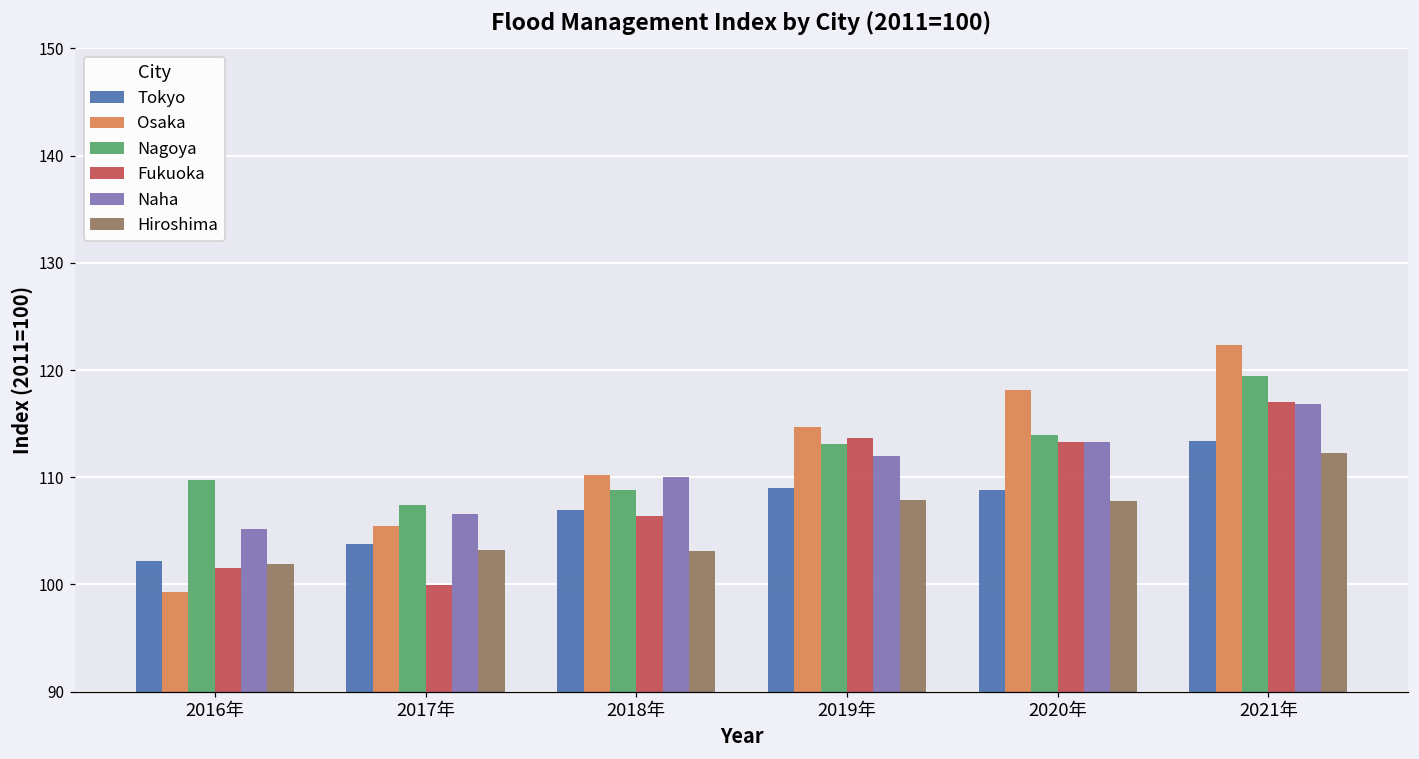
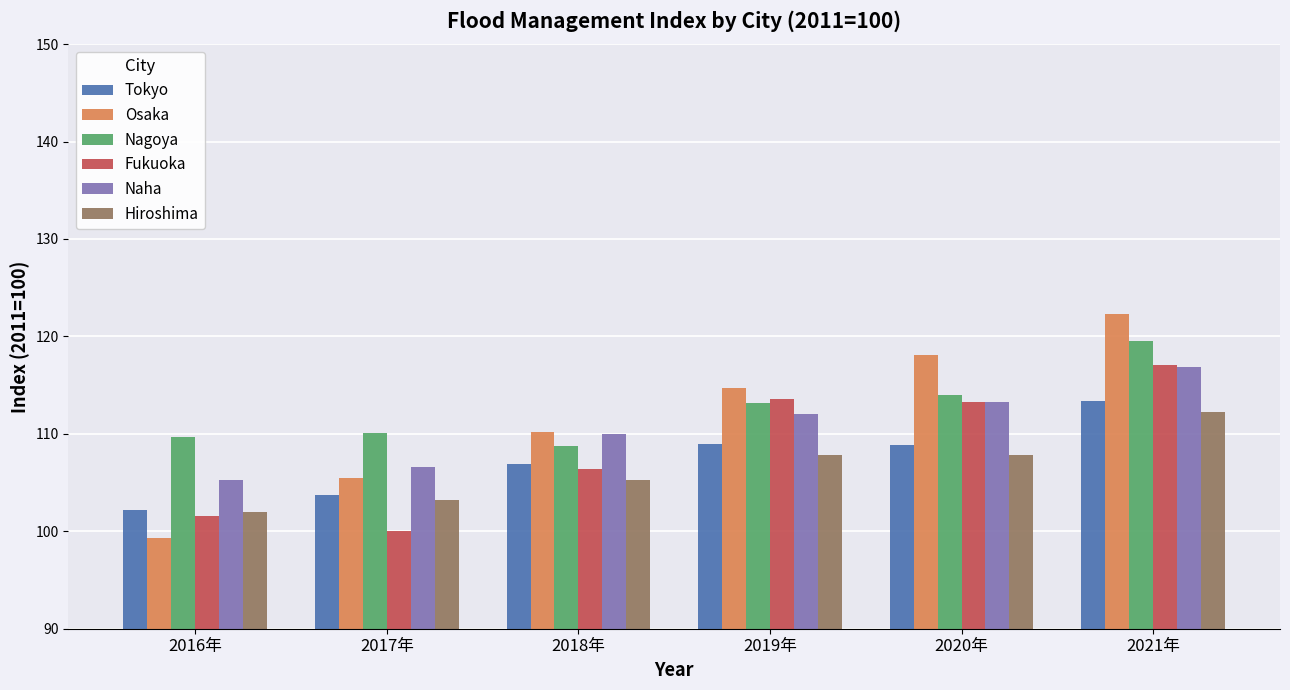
  {
    "Nagoya": {
      "2016年": 110,
-     "2017年": 107,
+     "2017年": 110,
      "2018年": 109,
      "2019年": 113,
      "2020年": 114,
      "2021年": 119
    },
    "Hiroshima": {
      "2016年": 102,
      "2017年": 103,
-     "2018年": 103,
+     "2018年": 105,
      "2019年": 108,
      "2020年": 108,
      "2021年": 112
    }
  }
